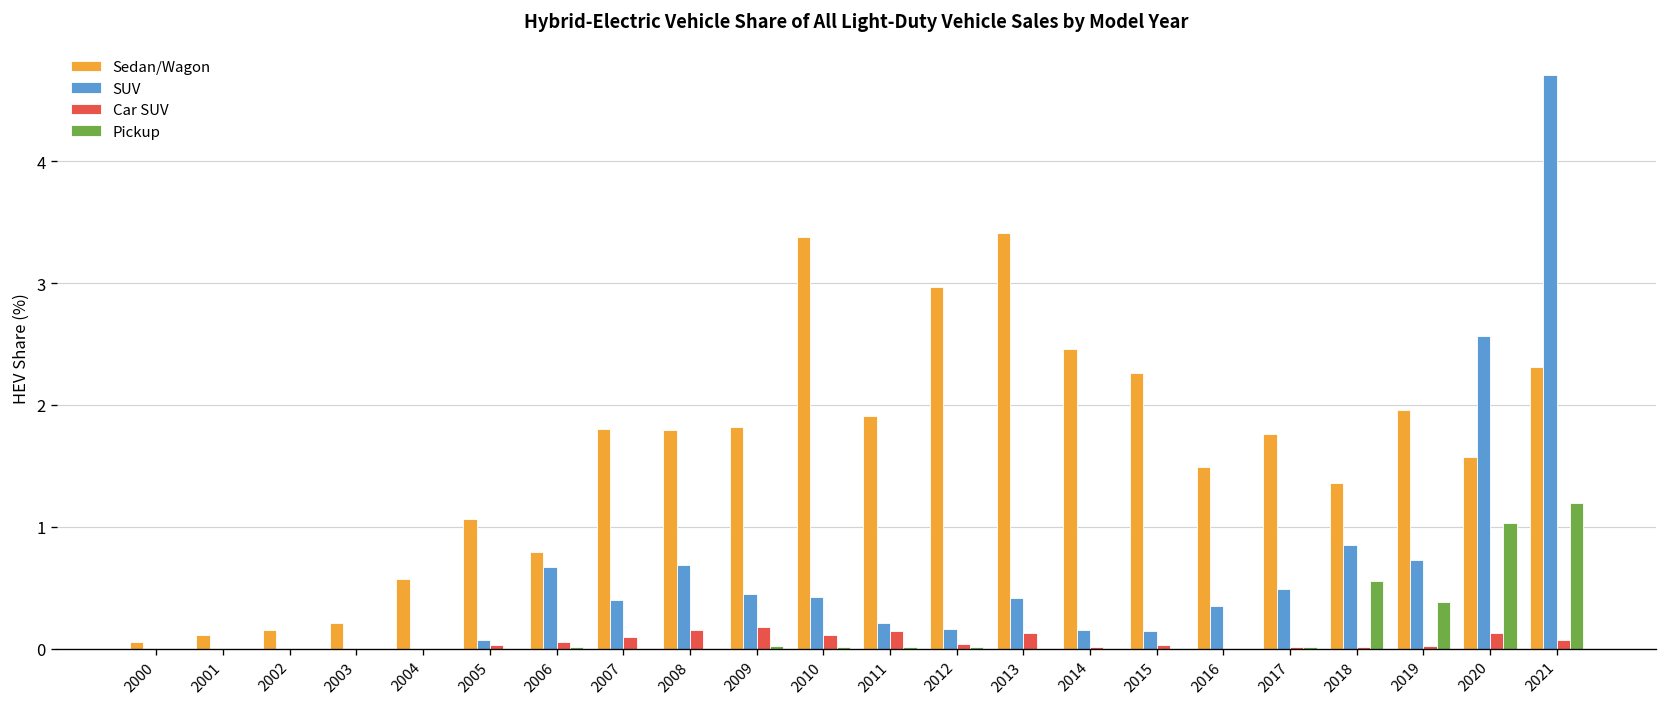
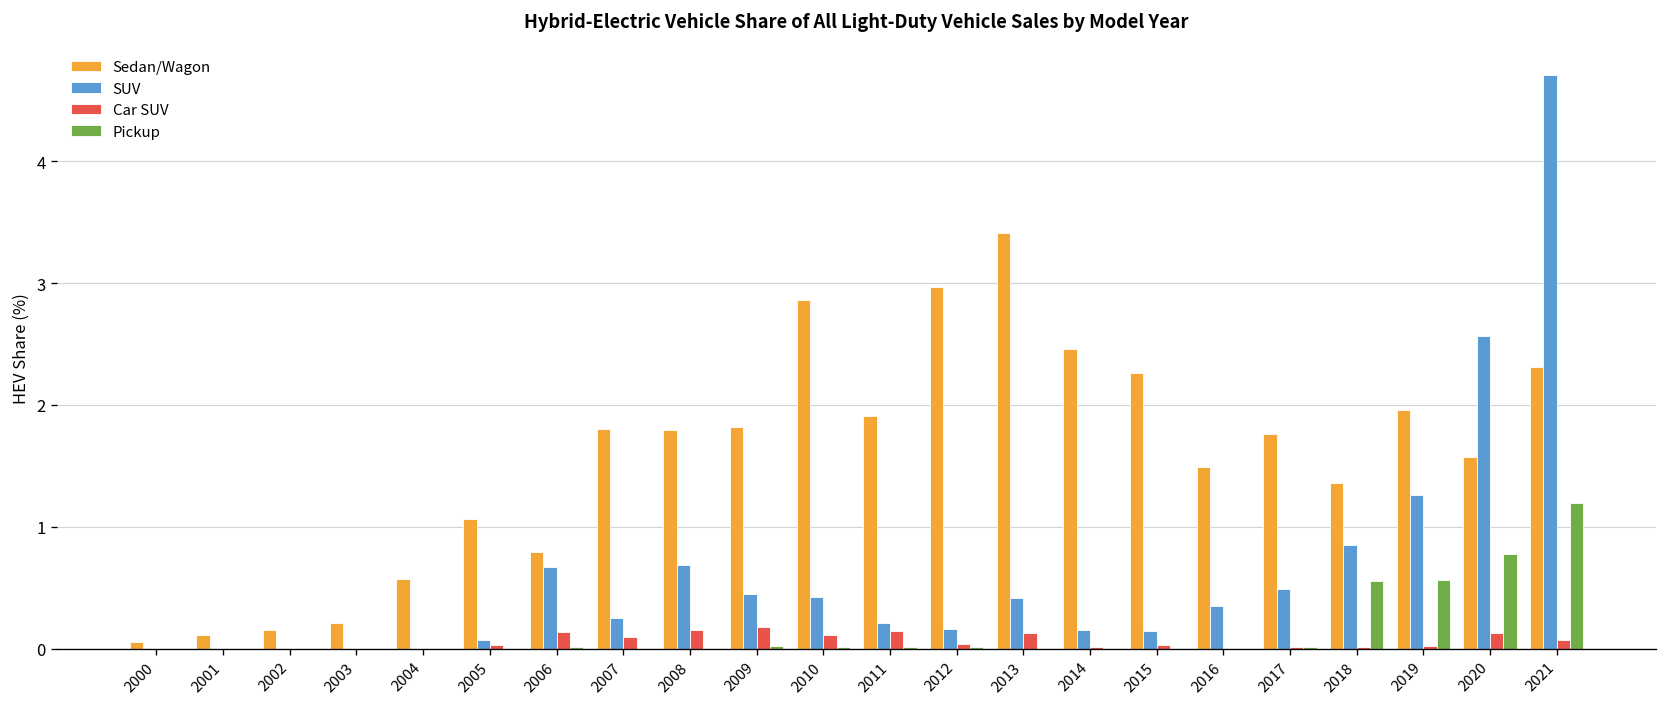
  {
    "Sedan/Wagon": {
      "2000": 0.06,
      "2001": 0.11,
      "2002": 0.15,
      "2003": 0.21,
      "2004": 0.57,
      "2005": 1.06,
      "2006": 0.79,
      "2007": 1.80,
      "2008": 1.79,
      "2009": 1.82,
-     "2010": 3.38,
+     "2010": 2.86,
      "2011": 1.91,
      "2012": 2.97,
      "2013": 3.41,
      "2014": 2.46,
      "2015": 2.27,
      "2016": 1.49,
      "2017": 1.76,
      "2018": 1.36,
      "2019": 1.96,
      "2020": 1.58,
      "2021": 2.31
    },
    "SUV": {
      "2000": 0.00,
      "2001": 0.00,
      "2002": 0.00,
      "2003": 0.00,
      "2004": 0.00,
      "2005": 0.07,
      "2006": 0.67,
-     "2007": 0.40,
+     "2007": 0.25,
      "2008": 0.68,
      "2009": 0.45,
      "2010": 0.43,
      "2011": 0.21,
      "2012": 0.16,
      "2013": 0.41,
      "2014": 0.15,
      "2015": 0.14,
      "2016": 0.35,
      "2017": 0.49,
      "2018": 0.85,
-     "2019": 0.73,
+     "2019": 1.26,
      "2020": 2.57,
      "2021": 4.71
    },
    "Car SUV": {
      "2000": 0.00,
      "2001": 0.00,
      "2002": 0.00,
      "2003": 0.00,
      "2004": 0.00,
      "2005": 0.03,
-     "2006": 0.06,
+     "2006": 0.14,
      "2007": 0.10,
      "2008": 0.15,
      "2009": 0.18,
      "2010": 0.11,
      "2011": 0.14,
      "2012": 0.04,
      "2013": 0.13,
      "2015": 0.03,
      "2016": 0.00,
      "2020": 0.13,
      "2021": 0.07
    },
    "Pickup": {
      "2000": 0.00,
      "2001": 0.00,
      "2002": 0.00,
      "2003": 0.00,
      "2004": 0.00,
      "2005": 0.00,
      "2007": 0.00,
      "2008": 0.00,
      "2013": 0.00,
      "2014": 0.00,
      "2015": 0.00,
      "2016": 0.00,
      "2018": 0.55,
-     "2019": 0.38,
-     "2020": 1.03,
+     "2019": 0.56,
+     "2020": 0.78,
      "2021": 1.20
    }
  }
